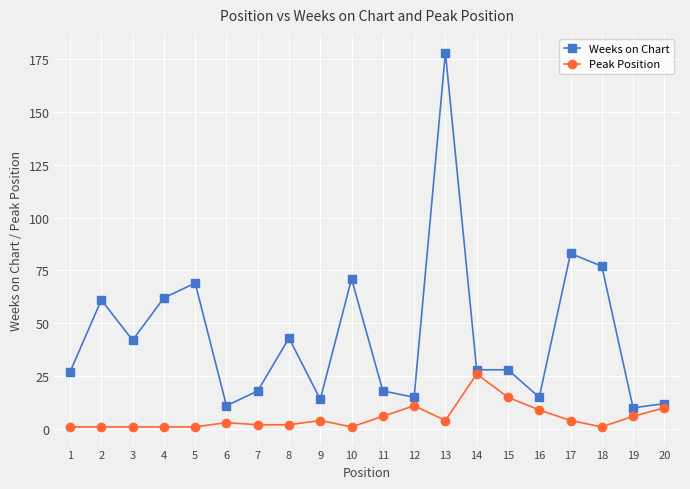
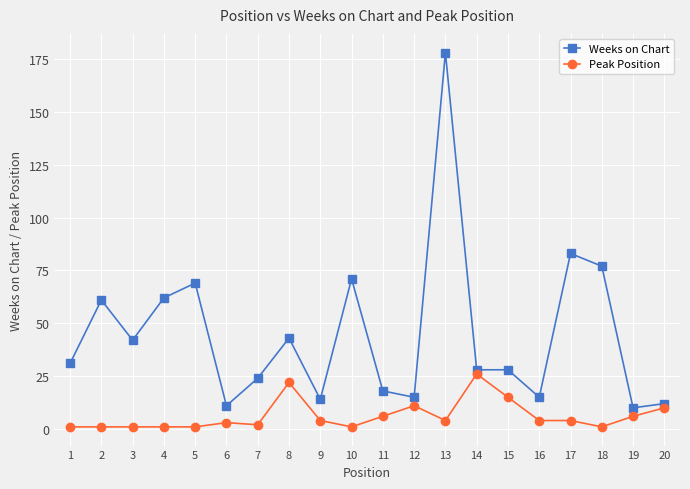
  {
    "Weeks on Chart": {
-     "1": 27,
+     "1": 31,
      "2": 61,
      "3": 42,
      "4": 62,
      "5": 69,
      "6": 11,
-     "7": 18,
+     "7": 24,
      "8": 43,
      "9": 14,
      "10": 71,
      "11": 18,
      "12": 15,
      "13": 178,
      "14": 28,
      "15": 28,
      "16": 15,
      "17": 83,
      "18": 77,
      "19": 10,
      "20": 12
    },
    "Peak Position": {
      "1": 1,
      "2": 1,
      "3": 1,
      "4": 1,
      "5": 1,
      "6": 3,
      "7": 2,
-     "8": 2,
+     "8": 22,
      "9": 4,
      "10": 1,
      "11": 6,
      "12": 11,
      "13": 4,
      "14": 26,
      "15": 15,
-     "16": 9,
+     "16": 4,
      "17": 4,
      "18": 1,
      "19": 6,
      "20": 10
    }
  }
